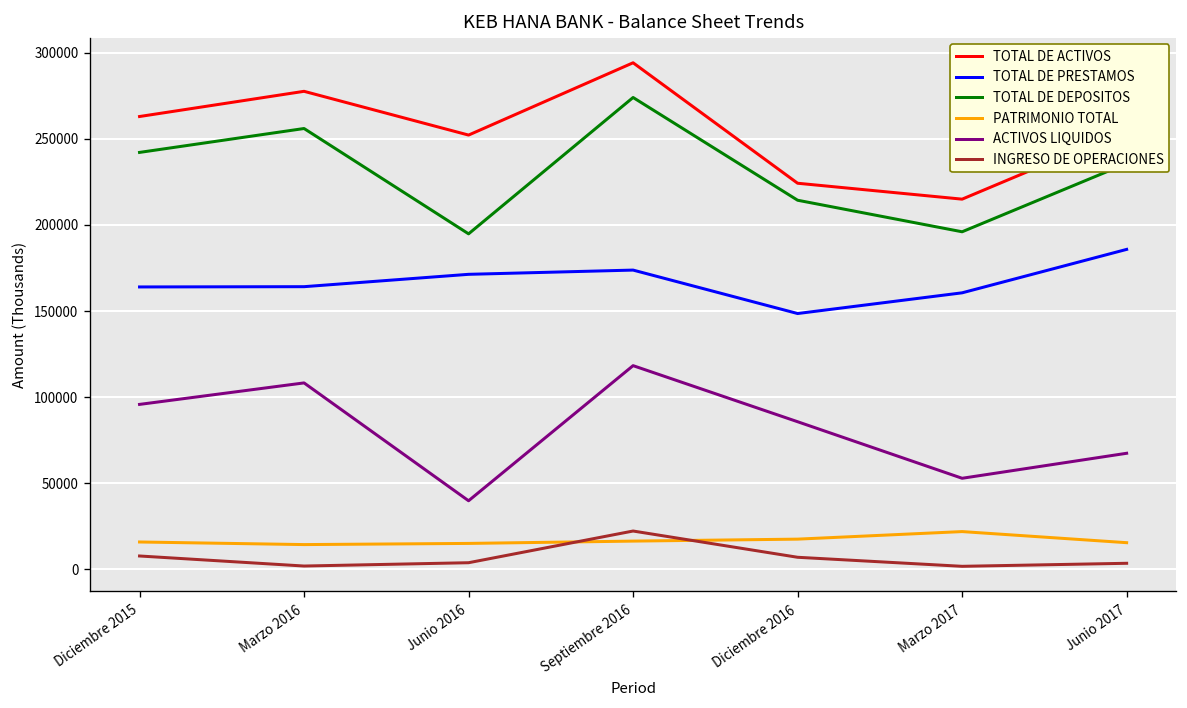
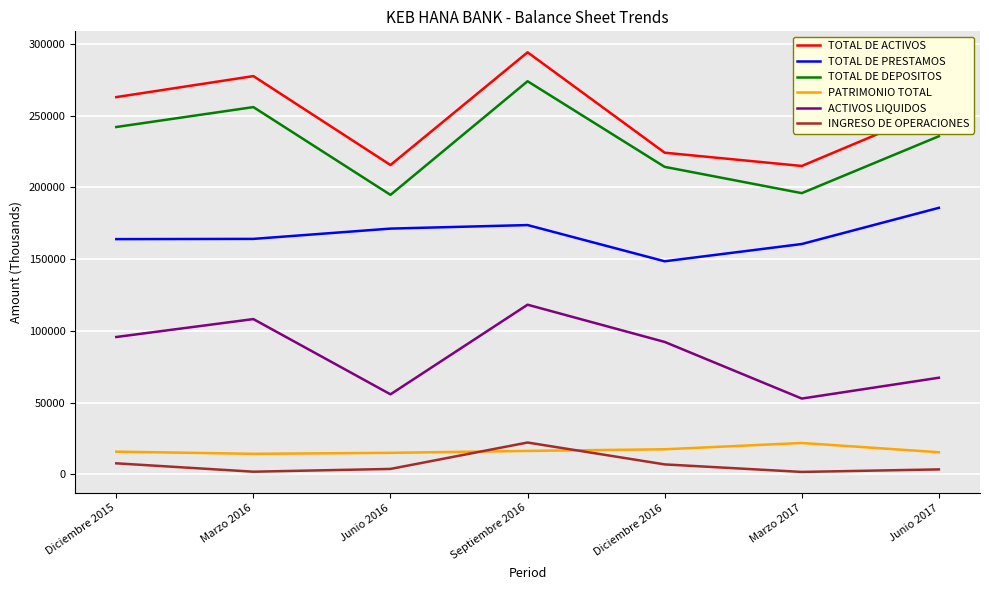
  {
    "TOTAL DE ACTIVOS": {
      "Diciembre 2015": 263000,
      "Marzo 2016": 278000,
-     "Junio 2016": 252000,
+     "Junio 2016": 216000,
      "Septiembre 2016": 294000,
      "Diciembre 2016": 224000,
      "Marzo 2017": 215000
    },
    "TOTAL DE PRESTAMOS": {
      "Diciembre 2015": 164000,
      "Marzo 2016": 164000,
      "Junio 2016": 171000,
      "Septiembre 2016": 174000,
      "Diciembre 2016": 149000,
      "Marzo 2017": 161000,
      "Junio 2017": 186000
    },
    "TOTAL DE DEPOSITOS": {
      "Diciembre 2015": 242000,
      "Marzo 2016": 256000,
      "Junio 2016": 195000,
      "Septiembre 2016": 274000,
      "Diciembre 2016": 214000,
      "Marzo 2017": 196000,
      "Junio 2017": 236000
    },
    "PATRIMONIO TOTAL": {
      "Diciembre 2015": 16000,
      "Marzo 2016": 14000,
      "Junio 2016": 15000,
      "Septiembre 2016": 16000,
      "Diciembre 2016": 18000,
      "Marzo 2017": 22000,
      "Junio 2017": 15000
    },
    "ACTIVOS LIQUIDOS": {
      "Diciembre 2015": 96000,
      "Marzo 2016": 108000,
-     "Junio 2016": 40000,
+     "Junio 2016": 56000,
      "Septiembre 2016": 118000,
-     "Diciembre 2016": 86000,
+     "Diciembre 2016": 92000,
      "Marzo 2017": 53000,
      "Junio 2017": 67000
    },
    "INGRESO DE OPERACIONES": {
      "Diciembre 2015": 8000,
      "Marzo 2016": 2000,
      "Junio 2016": 4000,
      "Septiembre 2016": 22000,
      "Diciembre 2016": 7000,
      "Marzo 2017": 2000,
      "Junio 2017": 3000
    }
  }
